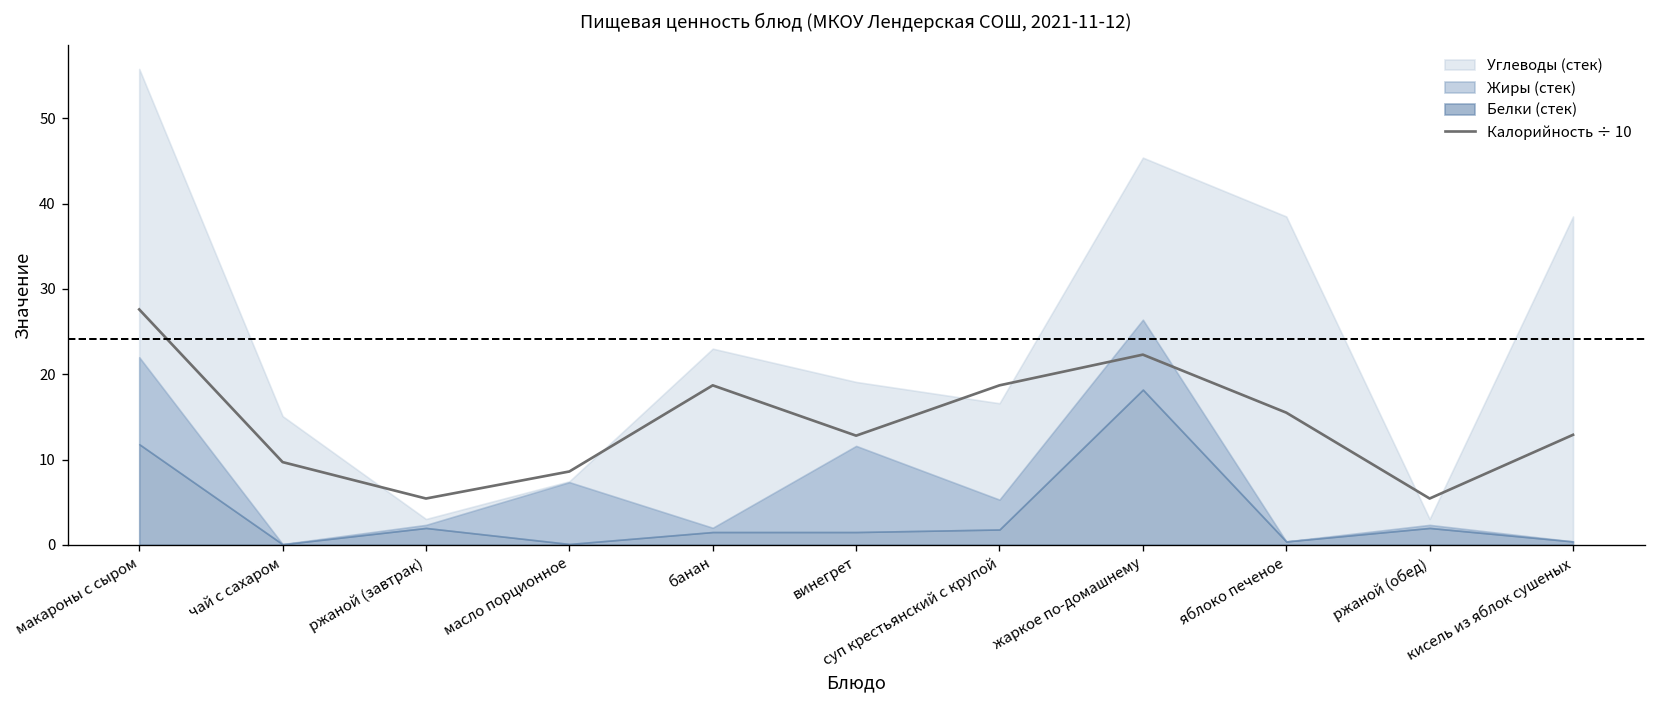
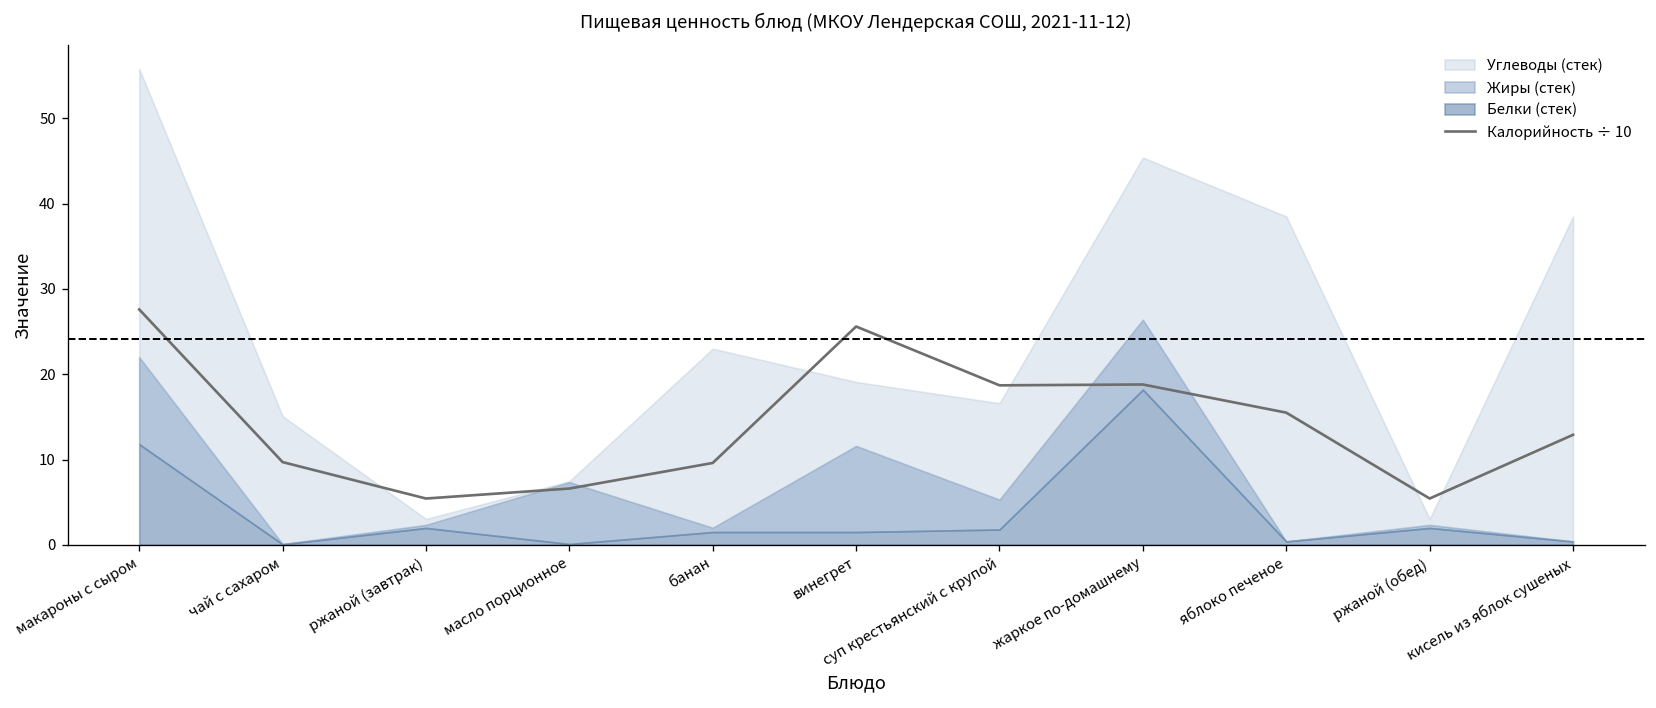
  {
    "Калорийность ÷ 10": {
      "макароны с сыром": 28,
      "чай с сахаром": 10,
      "ржаной (завтрак)": 5,
-     "масло порционное": 9,
-     "банан": 19,
-     "винегрет": 13,
+     "масло порционное": 7,
+     "банан": 10,
+     "винегрет": 26,
      "суп крестьянский с крупой": 19,
-     "жаркое по-домашнему": 22,
+     "жаркое по-домашнему": 19,
      "яблоко печеное": 16,
      "ржаной (обед)": 5,
      "кисель из яблок сушеных": 13
    },
    "Углеводы (стек)": {
      "макароны с сыром": 44,
      "чай с сахаром": 15,
      "ржаной (завтрак)": 1,
      "банан": 22,
      "винегрет": 18,
      "суп крестьянский с крупой": 15,
      "жаркое по-домашнему": 27,
      "яблоко печеное": 38,
      "ржаной (обед)": 1,
      "кисель из яблок сушеных": 38
    }
  }
